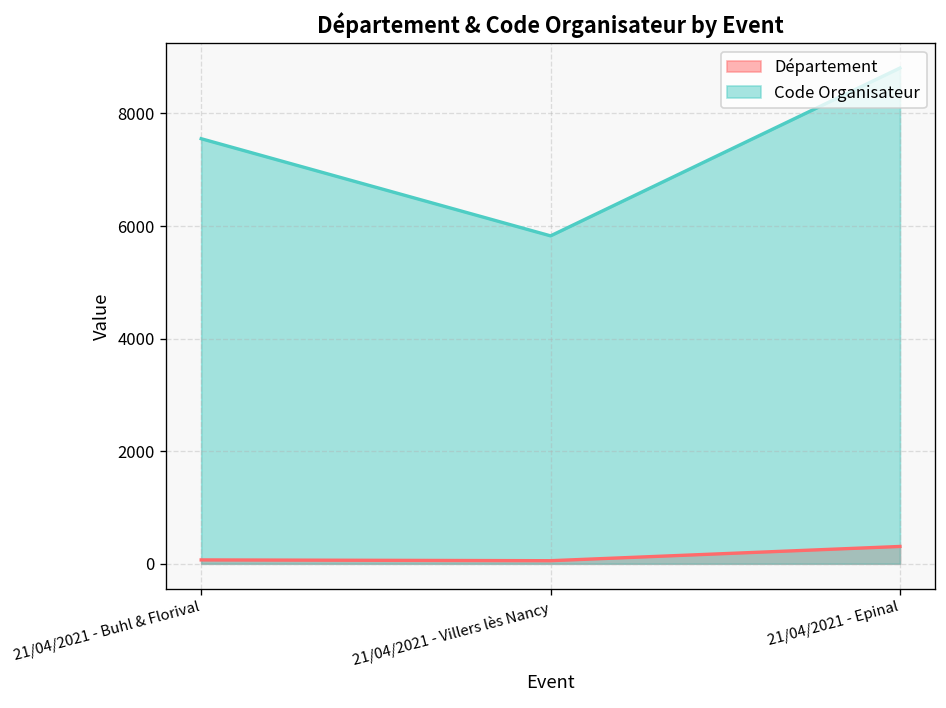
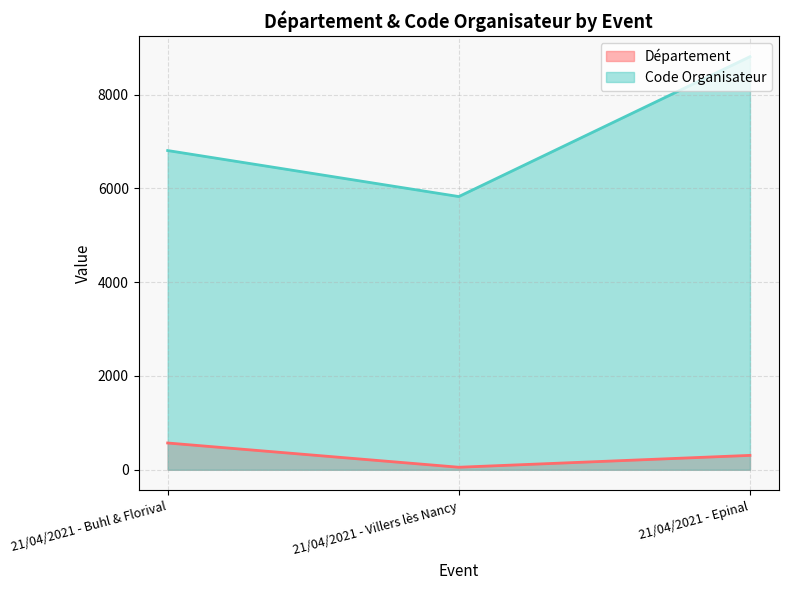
  {
    "Département": {
-     "21/04/2021 - Buhl & Florival": 100,
+     "21/04/2021 - Buhl & Florival": 600,
      "21/04/2021 - Villers lès Nancy": 100,
      "21/04/2021 - Epinal": 300
    },
    "Code Organisateur": {
-     "21/04/2021 - Buhl & Florival": 7600,
+     "21/04/2021 - Buhl & Florival": 6800,
      "21/04/2021 - Villers lès Nancy": 5800
    }
  }
